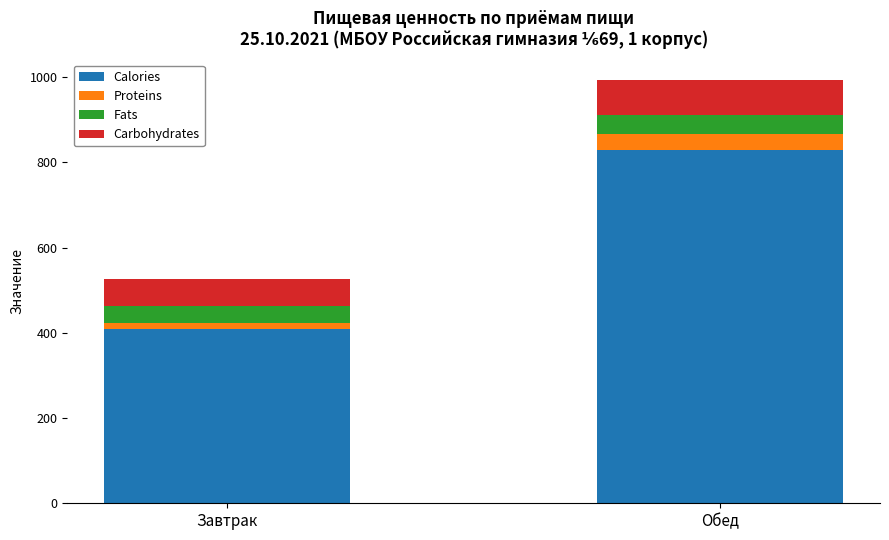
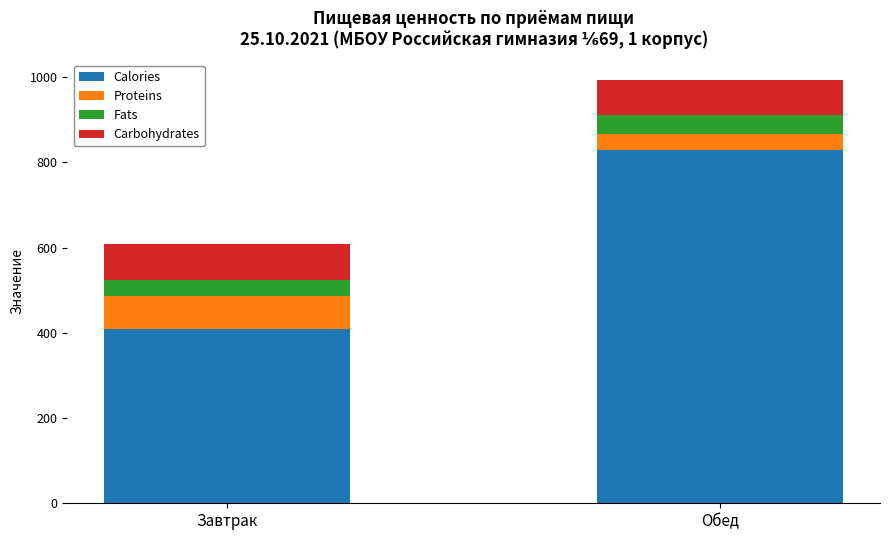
  {
    "Calories": {
      "Завтрак": 410,
      "Обед": 830
    },
    "Proteins": {
-     "Завтрак": 10,
+     "Завтрак": 80,
      "Обед": 40
    },
    "Fats": {
      "Завтрак": 40,
      "Обед": 50
    },
    "Carbohydrates": {
-     "Завтрак": 60,
+     "Завтрак": 80,
      "Обед": 80
    }
  }
